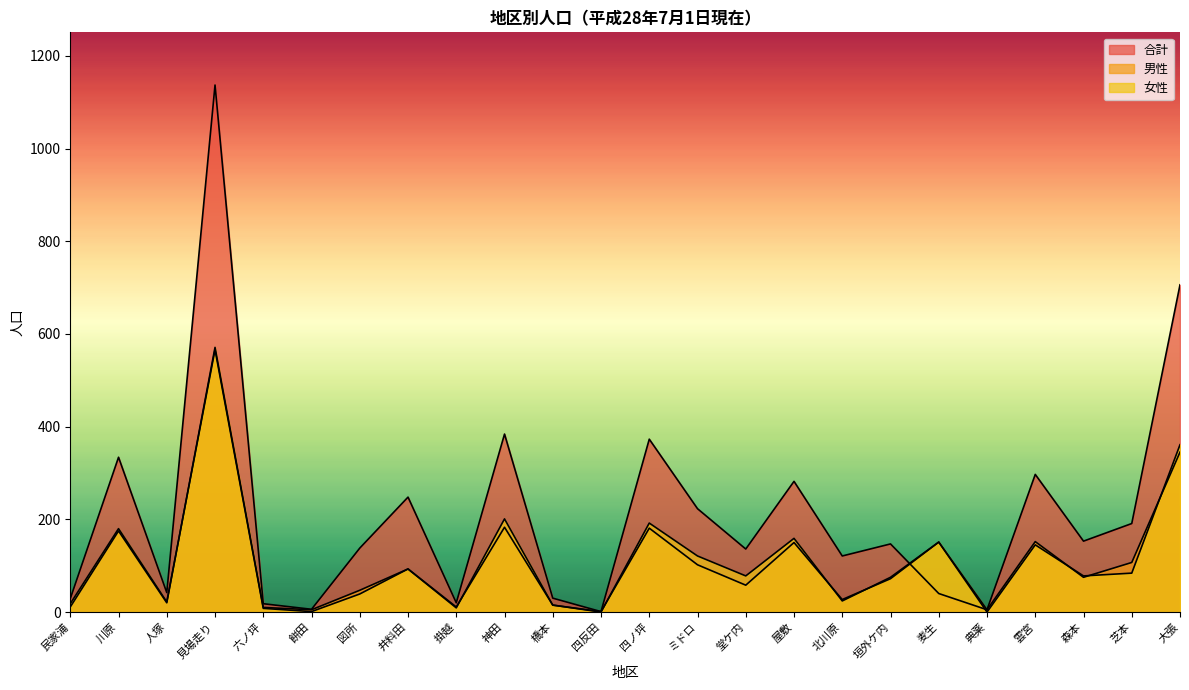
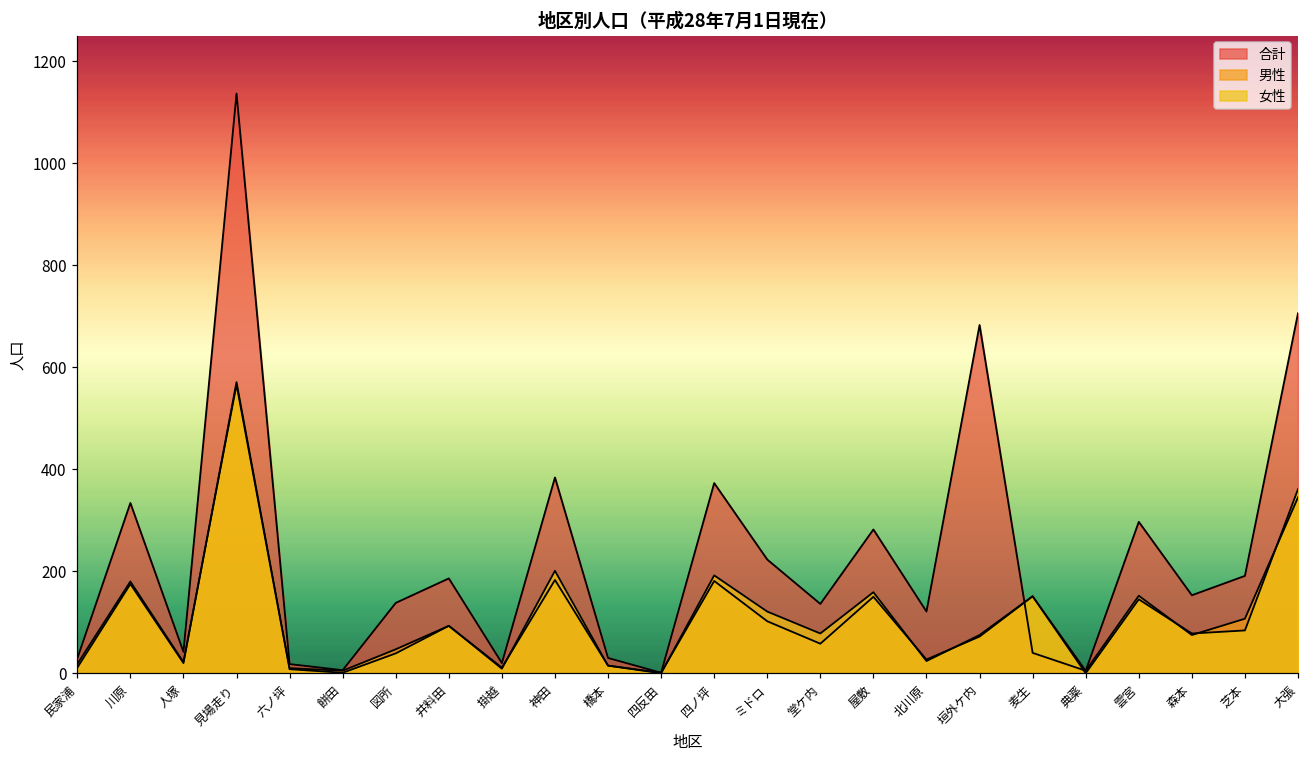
  {
    "合計": {
      "民家浦": 30,
      "川原": 330,
      "人塚": 40,
      "見場走り": 1140,
      "六ノ坪": 20,
      "図所": 140,
-     "井料田": 250,
+     "井料田": 190,
      "掛越": 20,
      "神田": 380,
      "橋本": 30,
      "四ノ坪": 370,
      "ミドロ": 220,
      "堂ケ内": 140,
      "屋敷": 280,
      "北川原": 120,
-     "垣外ケ内": 150,
+     "垣外ケ内": 680,
      "麦生": 40,
      "雲宮": 300,
      "森本": 150,
      "芝本": 190,
      "大張": 710
    }
  }
